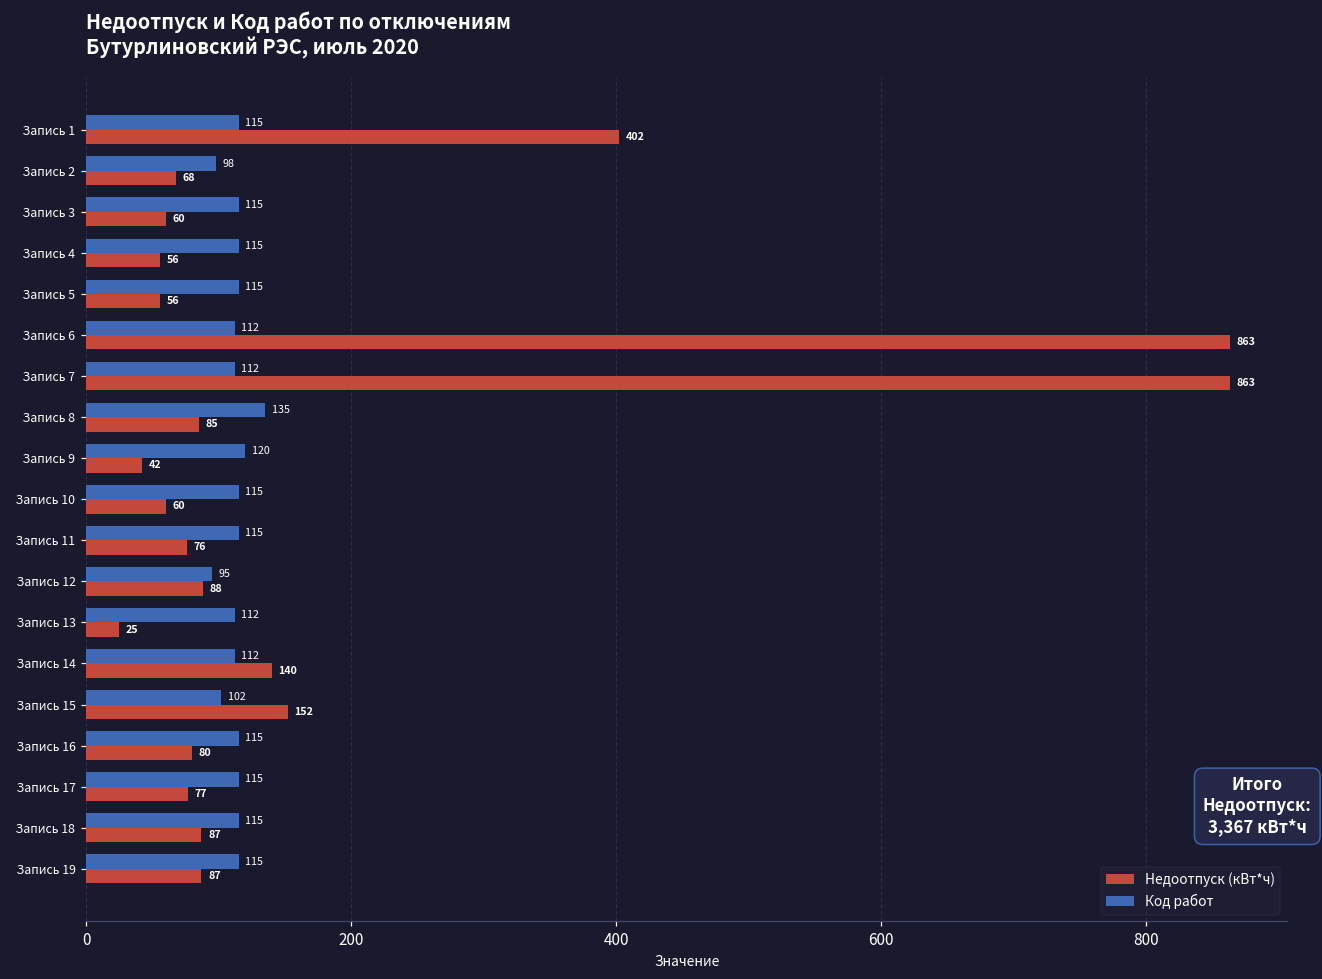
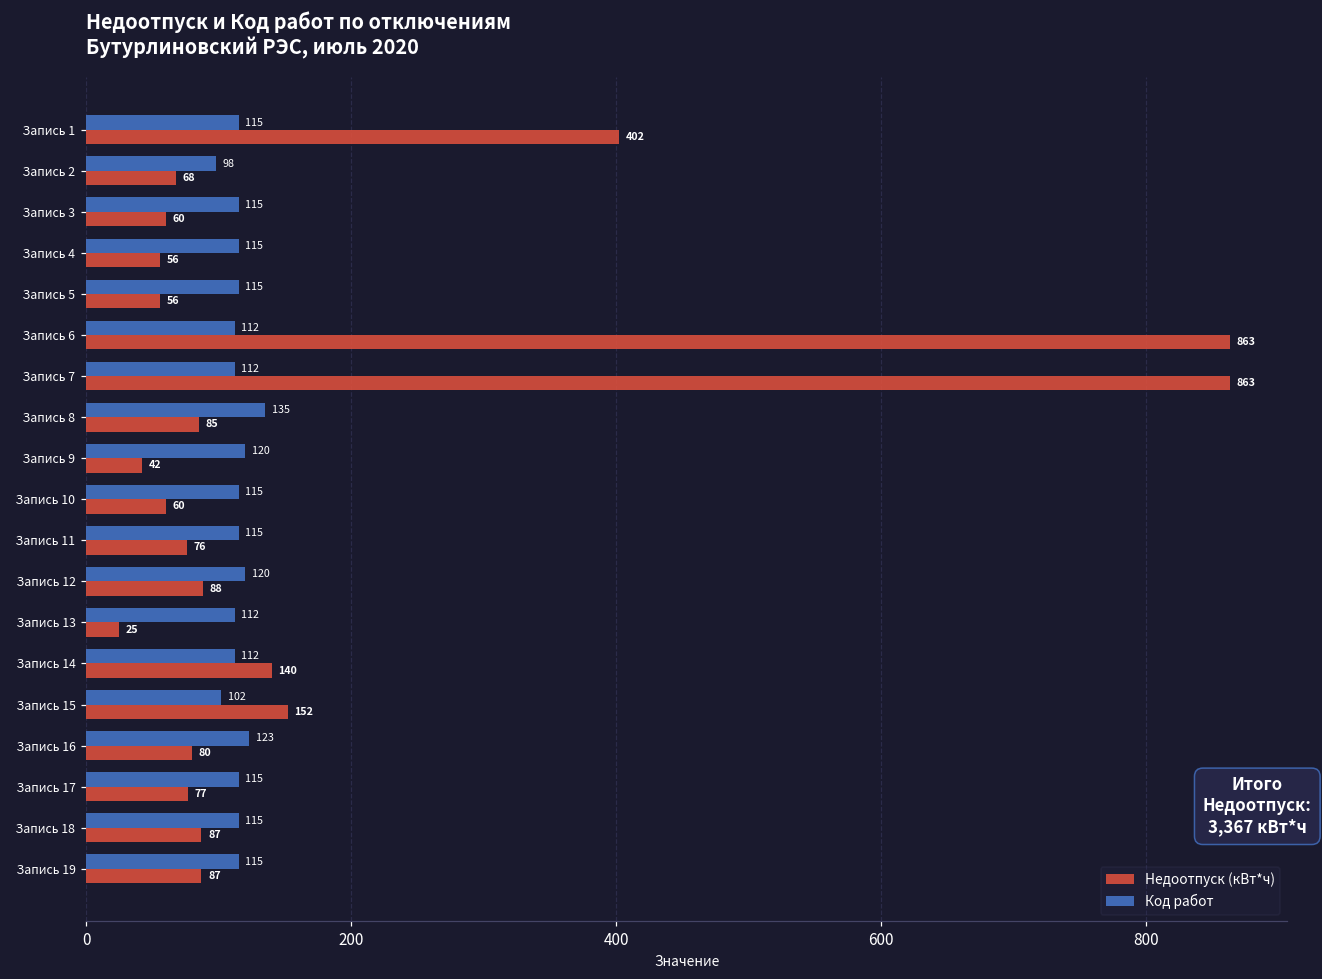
  {
    "Недоотпуск (кВт*ч)": {
      "Запись 1": 402,
      "Запись 2": 68,
      "Запись 3": 60,
      "Запись 4": 56,
      "Запись 5": 56,
      "Запись 6": 863,
      "Запись 7": 863,
      "Запись 8": 85,
      "Запись 9": 42,
      "Запись 10": 60,
      "Запись 11": 76,
      "Запись 12": 88,
      "Запись 13": 25,
      "Запись 14": 140,
      "Запись 15": 152,
      "Запись 16": 80,
      "Запись 17": 77,
      "Запись 18": 87,
      "Запись 19": 87
    },
    "Код работ": {
      "Запись 1": 115,
      "Запись 2": 98,
      "Запись 3": 115,
      "Запись 4": 115,
      "Запись 5": 115,
      "Запись 6": 112,
      "Запись 7": 112,
      "Запись 8": 135,
      "Запись 9": 120,
      "Запись 10": 115,
      "Запись 11": 115,
-     "Запись 12": 95,
+     "Запись 12": 120,
      "Запись 13": 112,
      "Запись 14": 112,
      "Запись 15": 102,
-     "Запись 16": 115,
+     "Запись 16": 123,
      "Запись 17": 115,
      "Запись 18": 115,
      "Запись 19": 115
    }
  }
